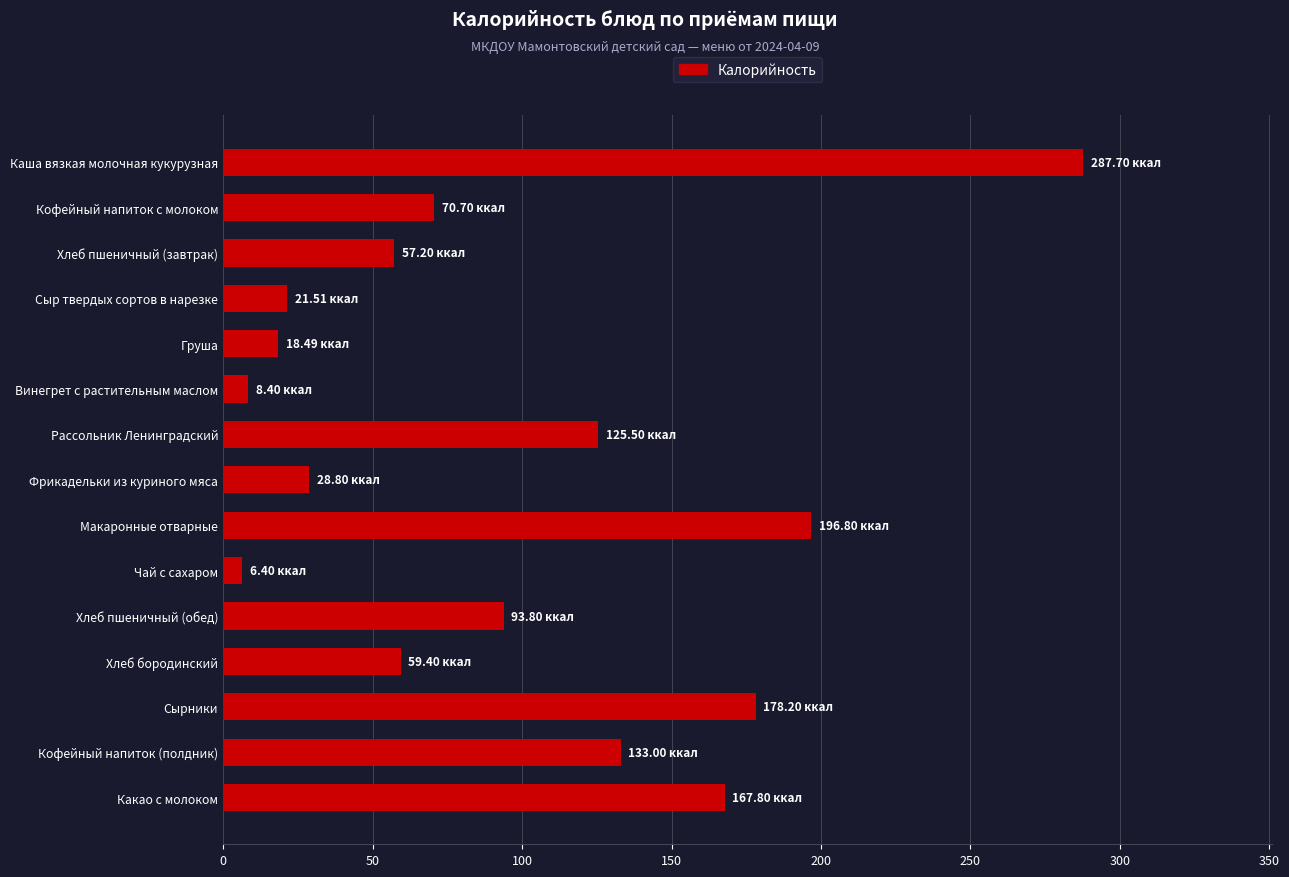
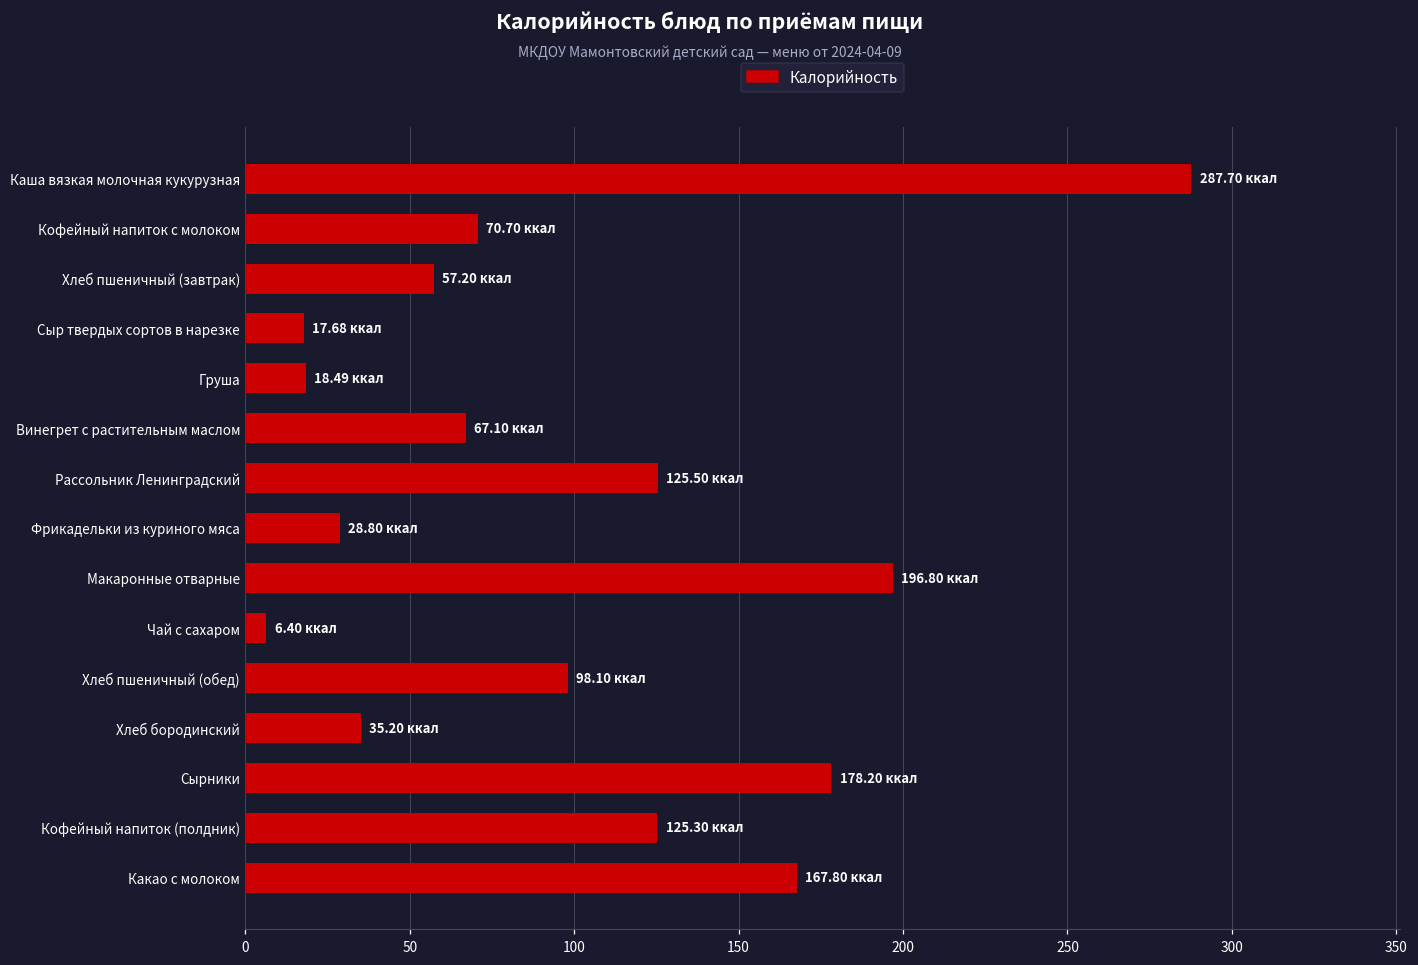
  {
    "Каша вязкая молочная кукурузная": 287.70,
    "Кофейный напиток с молоком": 70.70,
    "Хлеб пшеничный (завтрак)": 57.20,
-   "Сыр твердых сортов в нарезке": 21.51,
+   "Сыр твердых сортов в нарезке": 17.68,
    "Груша": 18.49,
-   "Винегрет с растительным маслом": 8.40,
+   "Винегрет с растительным маслом": 67.10,
    "Рассольник Ленинградский": 125.50,
    "Фрикадельки из куриного мяса": 28.80,
    "Макаронные отварные": 196.80,
    "Чай с сахаром": 6.40,
-   "Хлеб пшеничный (обед)": 93.80,
-   "Хлеб бородинский": 59.40,
+   "Хлеб пшеничный (обед)": 98.10,
+   "Хлеб бородинский": 35.20,
    "Сырники": 178.20,
-   "Кофейный напиток (полдник)": 133.00,
+   "Кофейный напиток (полдник)": 125.30,
    "Какао с молоком": 167.80
  }
